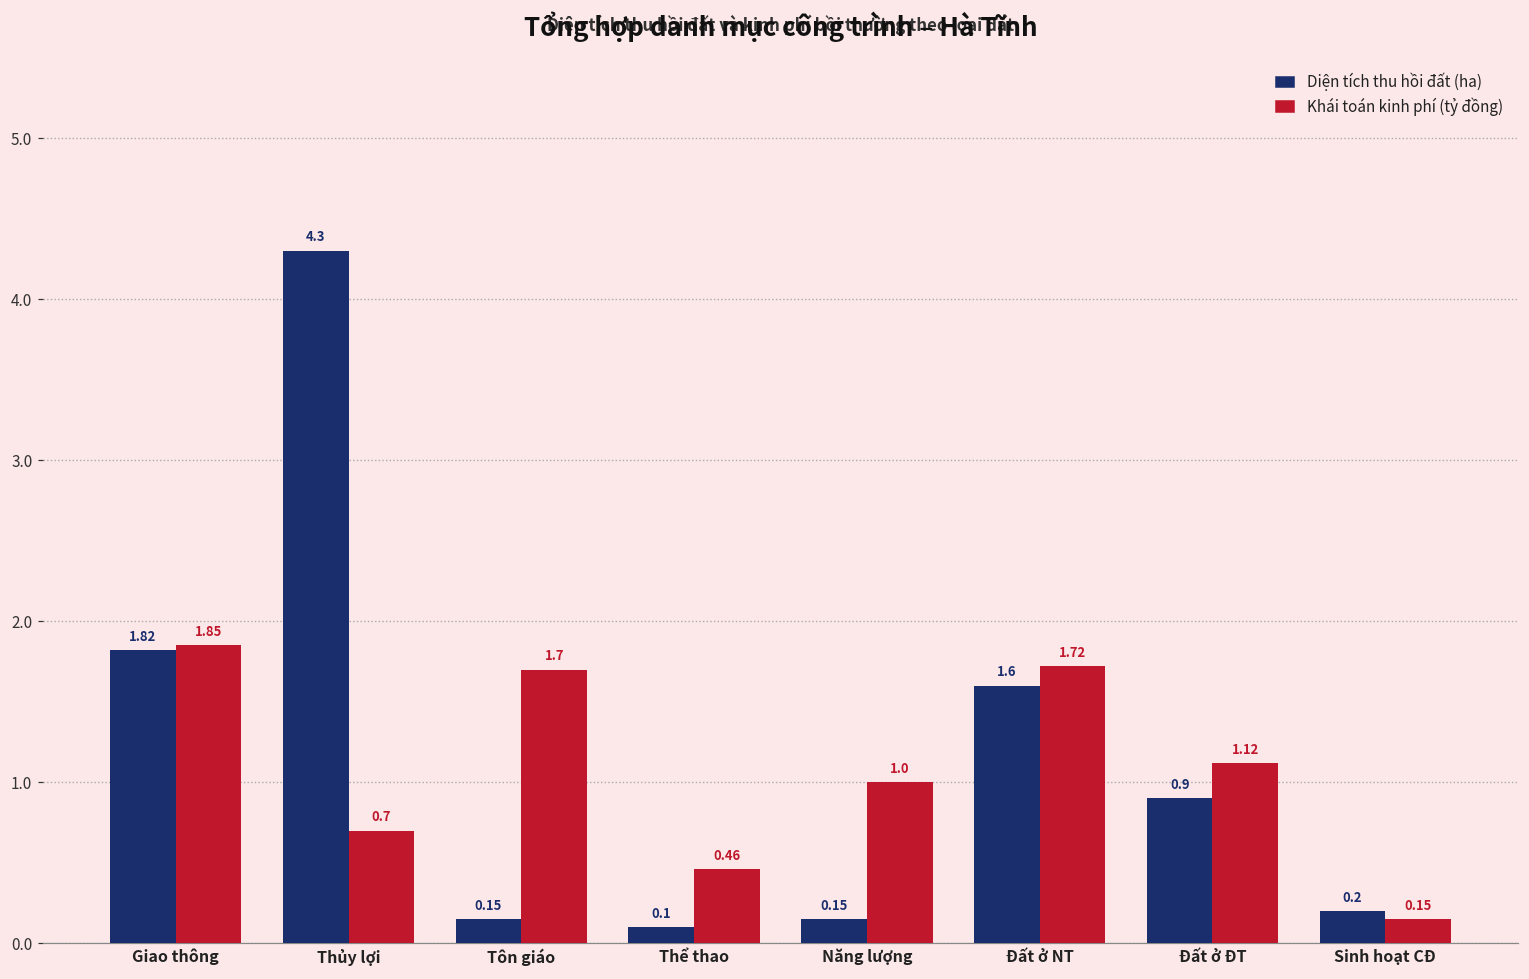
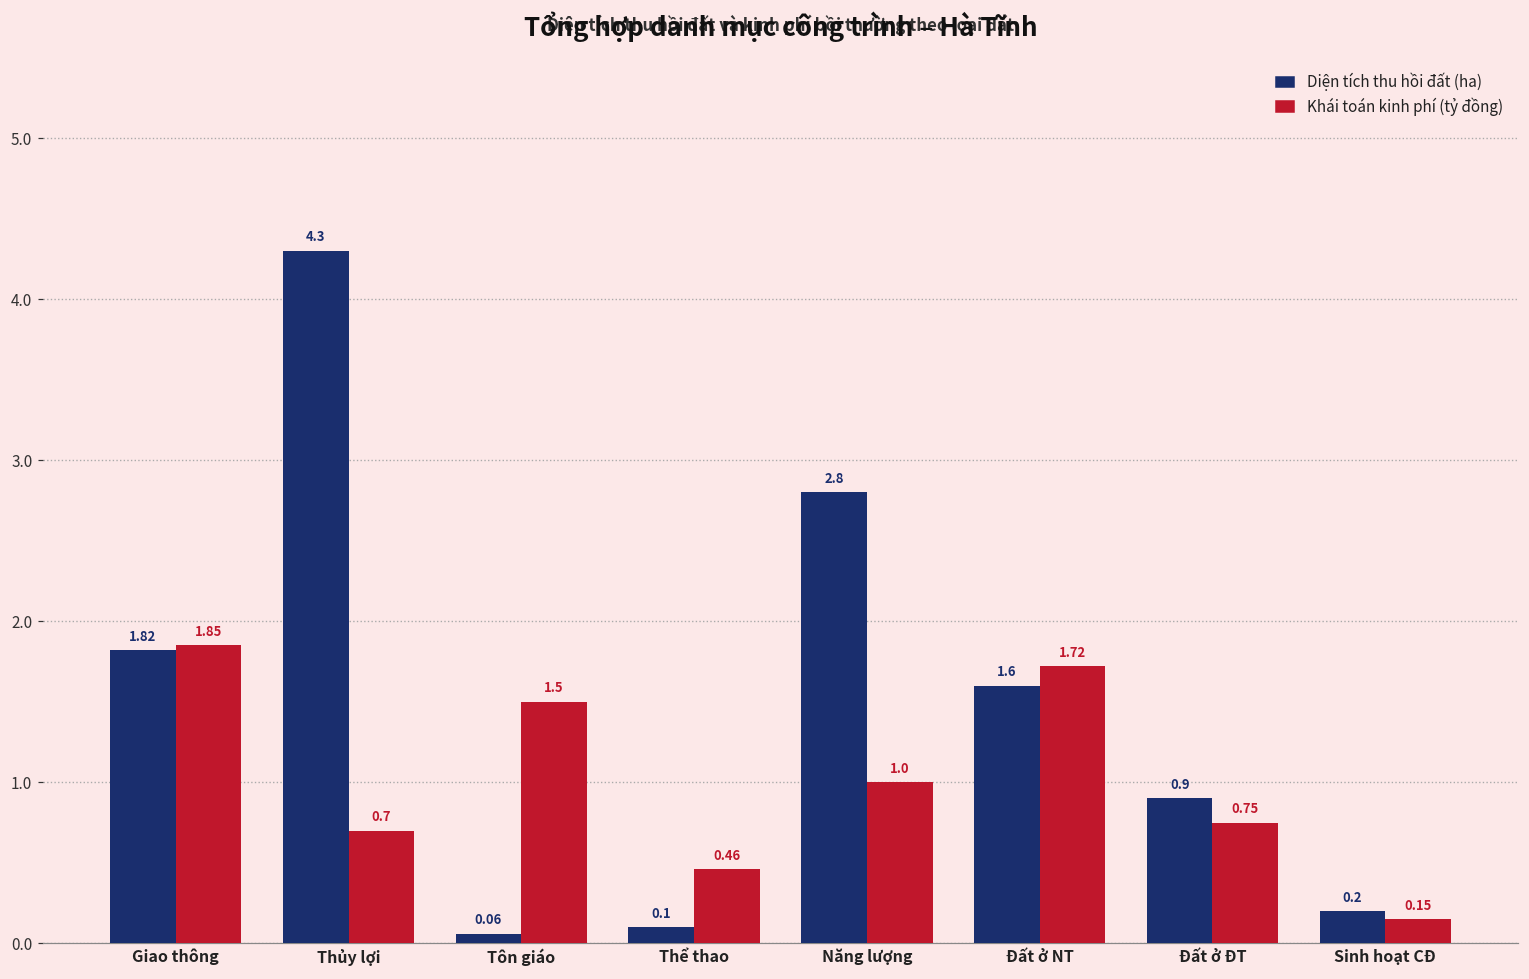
  {
    "Diện tích thu hồi đất (ha)": {
      "Giao thông": 1.82,
      "Thủy lợi": 4.3,
-     "Tôn giáo": 0.15,
+     "Tôn giáo": 0.06,
      "Thể thao": 0.1,
-     "Năng lượng": 0.15,
+     "Năng lượng": 2.8,
      "Đất ở NT": 1.6,
      "Đất ở ĐT": 0.9,
      "Sinh hoạt CĐ": 0.2
    },
    "Khái toán kinh phí (tỷ đồng)": {
      "Giao thông": 1.85,
      "Thủy lợi": 0.7,
-     "Tôn giáo": 1.7,
+     "Tôn giáo": 1.5,
      "Thể thao": 0.46,
      "Năng lượng": 1.0,
      "Đất ở NT": 1.72,
-     "Đất ở ĐT": 1.12,
+     "Đất ở ĐT": 0.75,
      "Sinh hoạt CĐ": 0.15
    }
  }
